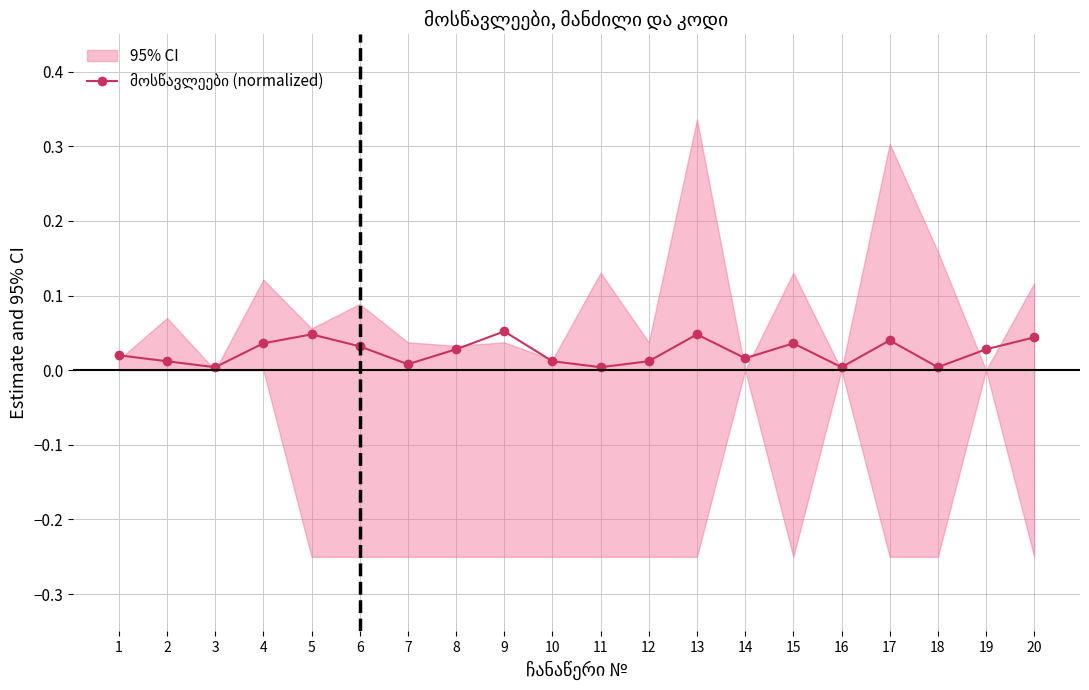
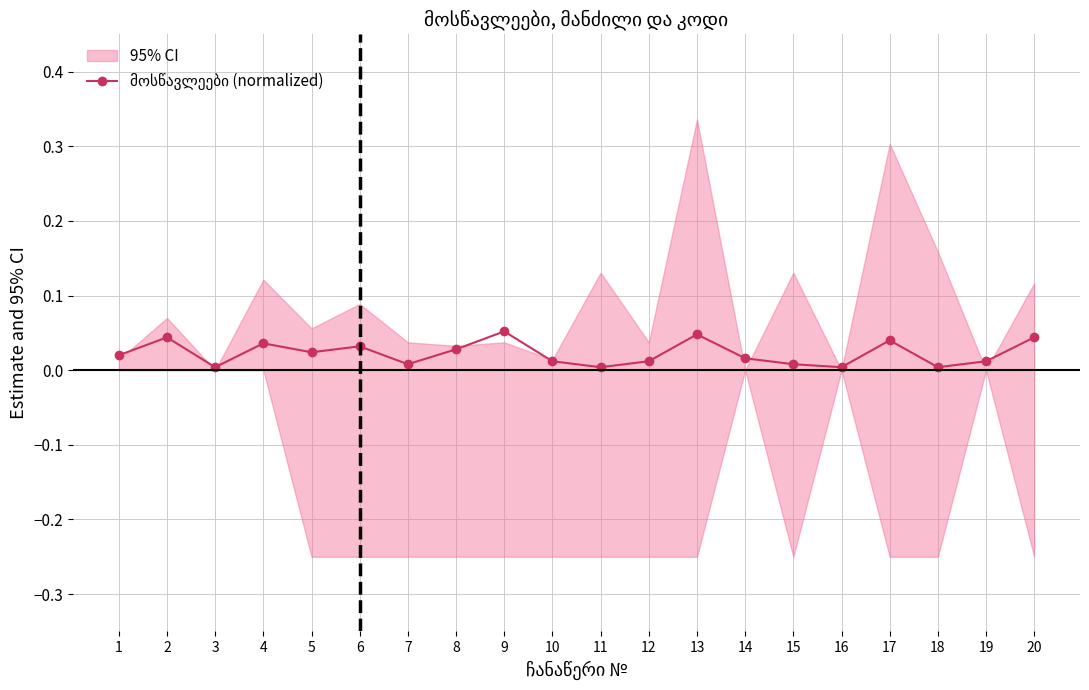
  {
    "მოსწავლეები (normalized)": {
      "1": 0.02,
-     "2": 0.01,
+     "2": 0.04,
      "3": 0.00,
      "4": 0.04,
-     "5": 0.05,
+     "5": 0.02,
      "6": 0.03,
      "7": 0.01,
      "8": 0.03,
      "9": 0.05,
      "11": 0.00,
      "12": 0.01,
      "13": 0.05,
      "14": 0.02,
-     "15": 0.04,
+     "15": 0.01,
      "16": 0.00,
      "17": 0.04,
      "18": 0.00,
-     "19": 0.03,
+     "19": 0.01,
      "20": 0.04
    },
    "95% CI": {
      "1": 0.01,
      "2": 0.07,
      "3": 0.00,
      "4": 0.12,
      "14": 0.00,
      "16": 0.00,
      "19": 0.00
    }
  }
